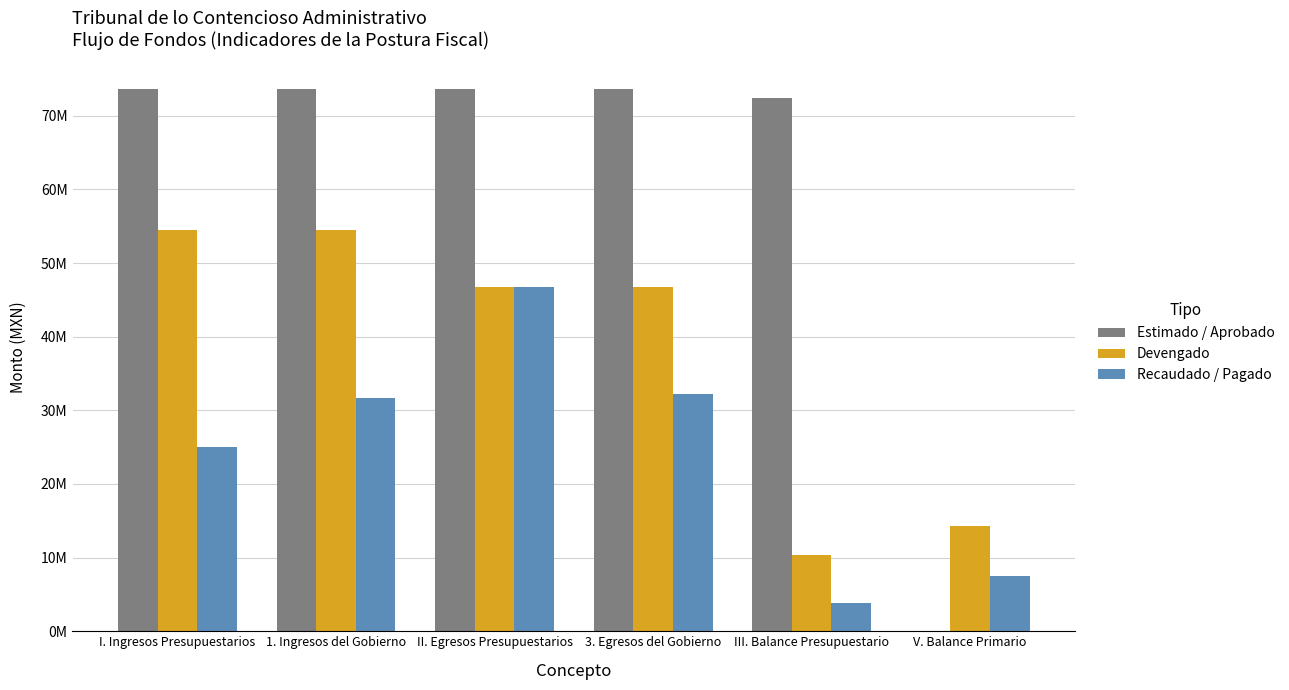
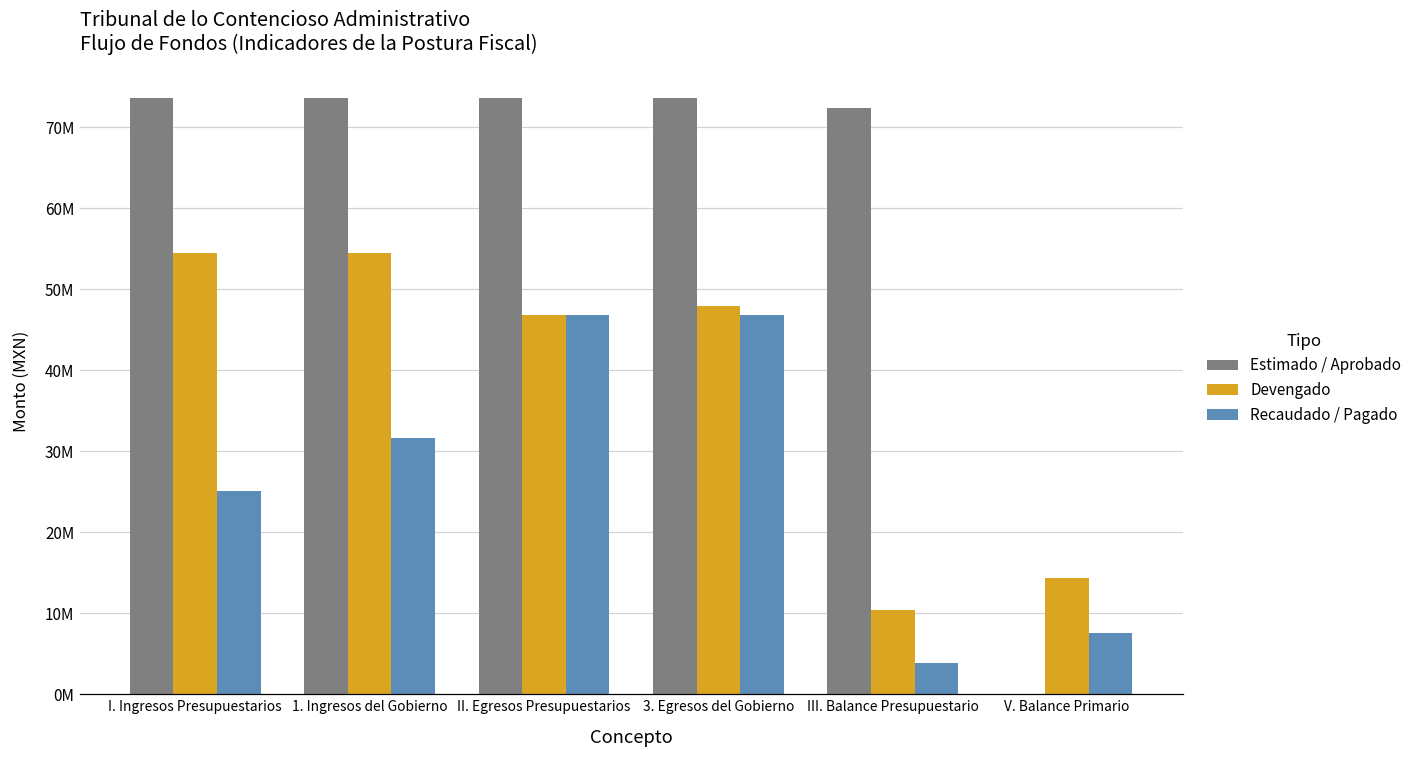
  {
    "Estimado / Aprobado": {
      "I. Ingresos Presupuestarios": 74000000,
      "1. Ingresos del Gobierno": 74000000,
      "II. Egresos Presupuestarios": 74000000,
      "3. Egresos del Gobierno": 74000000,
      "III. Balance Presupuestario": 72000000,
      "V. Balance Primario": 0
    },
    "Devengado": {
      "I. Ingresos Presupuestarios": 54000000,
      "1. Ingresos del Gobierno": 54000000,
      "II. Egresos Presupuestarios": 47000000,
-     "3. Egresos del Gobierno": 47000000,
+     "3. Egresos del Gobierno": 48000000,
      "III. Balance Presupuestario": 10000000,
      "V. Balance Primario": 14000000
    },
    "Recaudado / Pagado": {
      "I. Ingresos Presupuestarios": 25000000,
      "1. Ingresos del Gobierno": 32000000,
      "II. Egresos Presupuestarios": 47000000,
-     "3. Egresos del Gobierno": 32000000,
+     "3. Egresos del Gobierno": 47000000,
      "III. Balance Presupuestario": 4000000,
      "V. Balance Primario": 8000000
    }
  }
